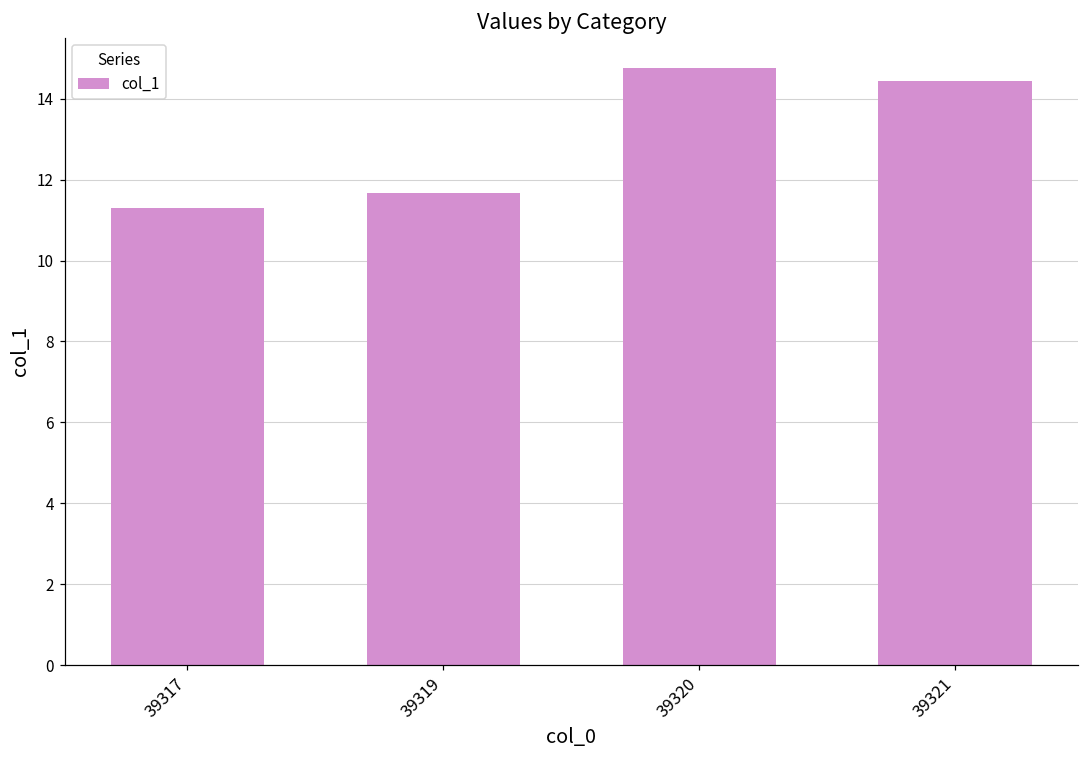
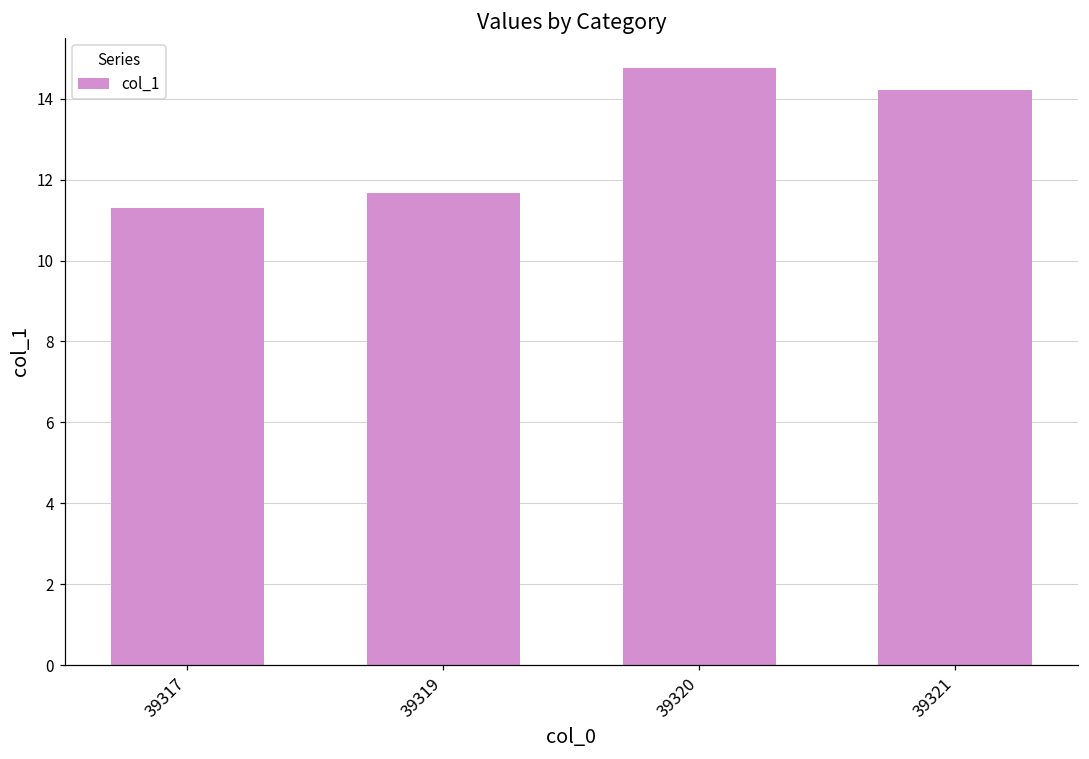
  {
    "39317": 11.3,
    "39319": 11.7,
    "39320": 14.8,
-   "39321": 14.5
+   "39321": 14.2
  }
